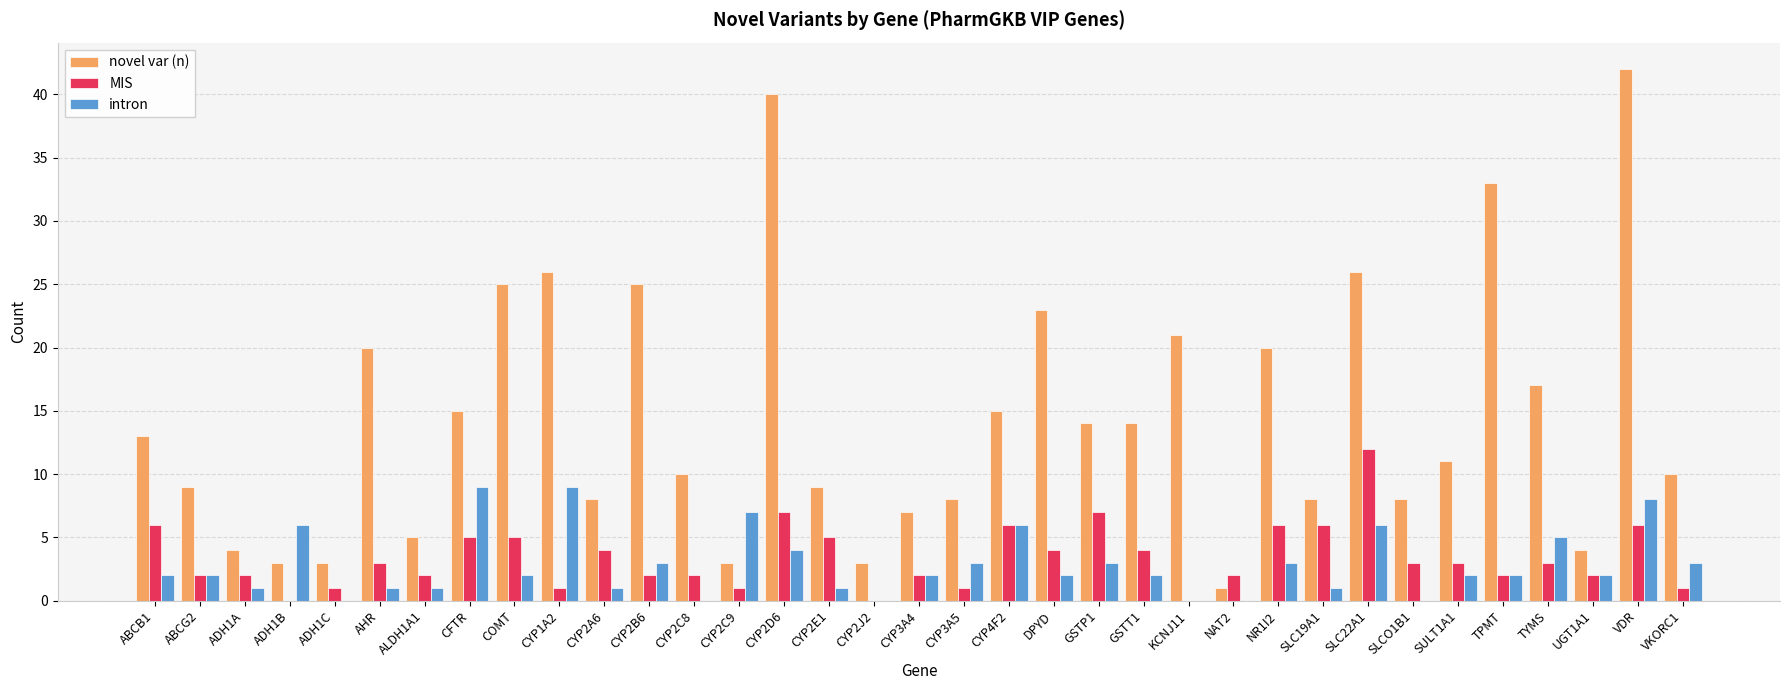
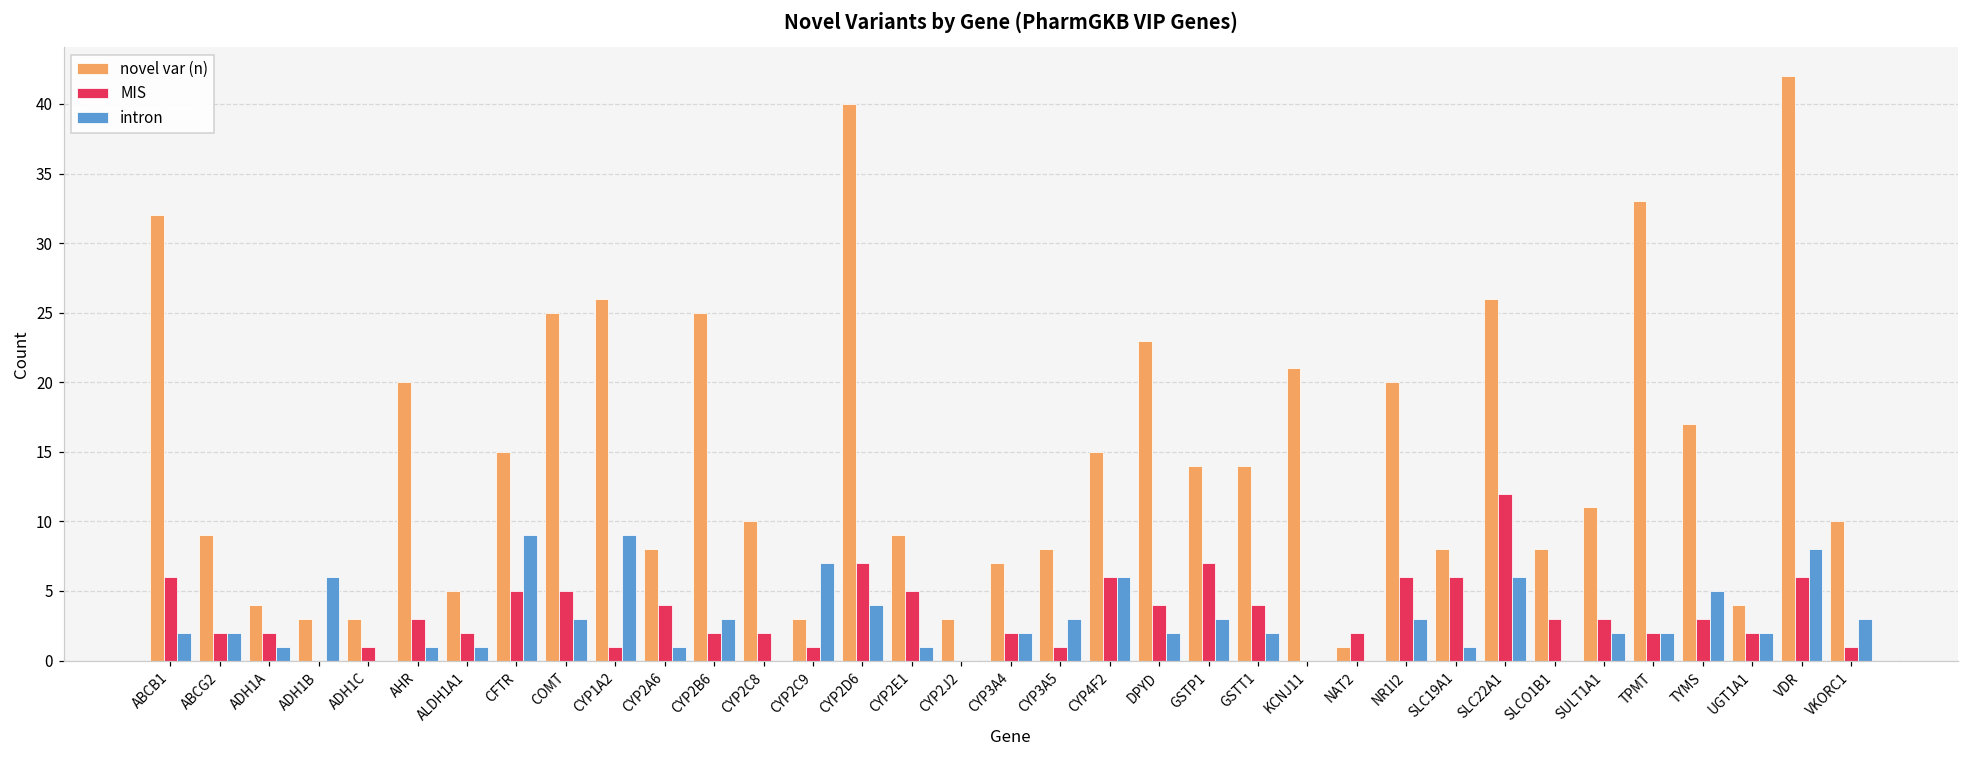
  {
    "novel var (n)": {
-     "ABCB1": 13,
+     "ABCB1": 32,
      "ABCG2": 9,
      "ADH1A": 4,
      "ADH1B": 3,
      "ADH1C": 3,
      "AHR": 20,
      "ALDH1A1": 5,
      "CFTR": 15,
      "COMT": 25,
      "CYP1A2": 26,
      "CYP2A6": 8,
      "CYP2B6": 25,
      "CYP2C8": 10,
      "CYP2C9": 3,
      "CYP2D6": 40,
      "CYP2E1": 9,
      "CYP2J2": 3,
      "CYP3A4": 7,
      "CYP3A5": 8,
      "CYP4F2": 15,
      "DPYD": 23,
      "GSTP1": 14,
      "GSTT1": 14,
      "KCNJ11": 21,
      "NAT2": 1,
      "NR1I2": 20,
      "SLC19A1": 8,
      "SLC22A1": 26,
      "SLCO1B1": 8,
      "SULT1A1": 11,
      "TPMT": 33,
      "TYMS": 17,
      "UGT1A1": 4,
      "VDR": 42,
      "VKORC1": 10
    },
    "MIS": {
      "ABCB1": 6,
      "ABCG2": 2,
      "ADH1A": 2,
      "ADH1B": 0,
      "ADH1C": 1,
      "AHR": 3,
      "ALDH1A1": 2,
      "CFTR": 5,
      "COMT": 5,
      "CYP1A2": 1,
      "CYP2A6": 4,
      "CYP2B6": 2,
      "CYP2C8": 2,
      "CYP2C9": 1,
      "CYP2D6": 7,
      "CYP2E1": 5,
      "CYP2J2": 0,
      "CYP3A4": 2,
      "CYP3A5": 1,
      "CYP4F2": 6,
      "DPYD": 4,
      "GSTP1": 7,
      "GSTT1": 4,
      "KCNJ11": 0,
      "NAT2": 2,
      "NR1I2": 6,
      "SLC19A1": 6,
      "SLC22A1": 12,
      "SLCO1B1": 3,
      "SULT1A1": 3,
      "TPMT": 2,
      "TYMS": 3,
      "UGT1A1": 2,
      "VDR": 6,
      "VKORC1": 1
    },
    "intron": {
      "ABCB1": 2,
      "ABCG2": 2,
      "ADH1A": 1,
      "ADH1B": 6,
      "ADH1C": 0,
      "AHR": 1,
      "ALDH1A1": 1,
      "CFTR": 9,
-     "COMT": 2,
+     "COMT": 3,
      "CYP1A2": 9,
      "CYP2A6": 1,
      "CYP2B6": 3,
      "CYP2C8": 0,
      "CYP2C9": 7,
      "CYP2D6": 4,
      "CYP2E1": 1,
      "CYP2J2": 0,
      "CYP3A4": 2,
      "CYP3A5": 3,
      "CYP4F2": 6,
      "DPYD": 2,
      "GSTP1": 3,
      "GSTT1": 2,
      "KCNJ11": 0,
      "NAT2": 0,
      "NR1I2": 3,
      "SLC19A1": 1,
      "SLC22A1": 6,
      "SLCO1B1": 0,
      "SULT1A1": 2,
      "TPMT": 2,
      "TYMS": 5,
      "UGT1A1": 2,
      "VDR": 8,
      "VKORC1": 3
    }
  }
